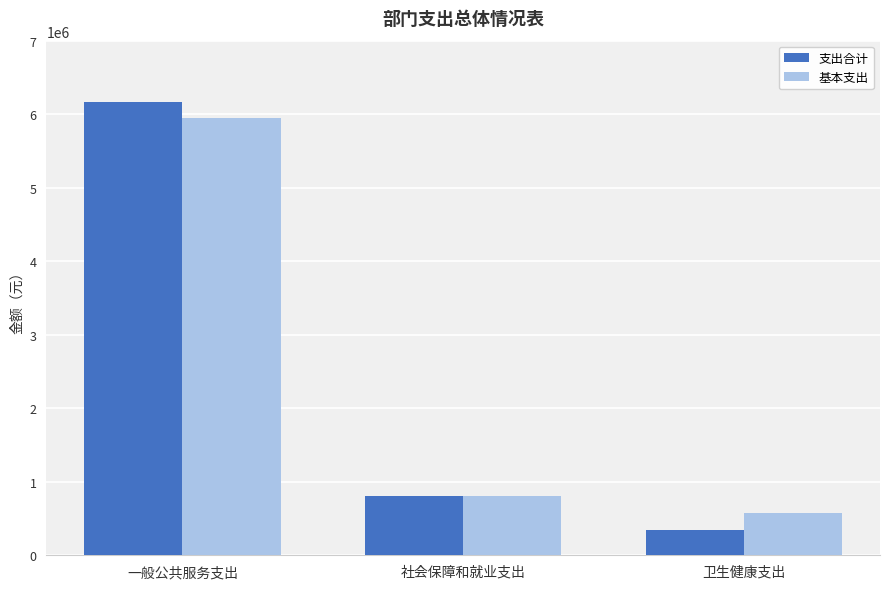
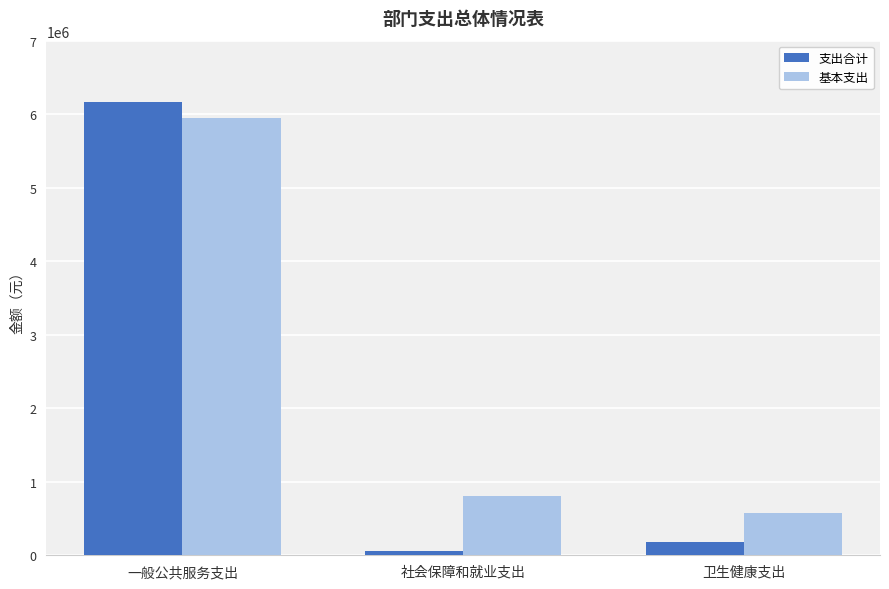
  {
    "支出合计": {
      "一般公共服务支出": 6200000,
-     "社会保障和就业支出": 800000,
-     "卫生健康支出": 300000
+     "社会保障和就业支出": 100000,
+     "卫生健康支出": 200000
    },
    "基本支出": {
      "一般公共服务支出": 5900000,
      "社会保障和就业支出": 800000,
      "卫生健康支出": 600000
    }
  }
